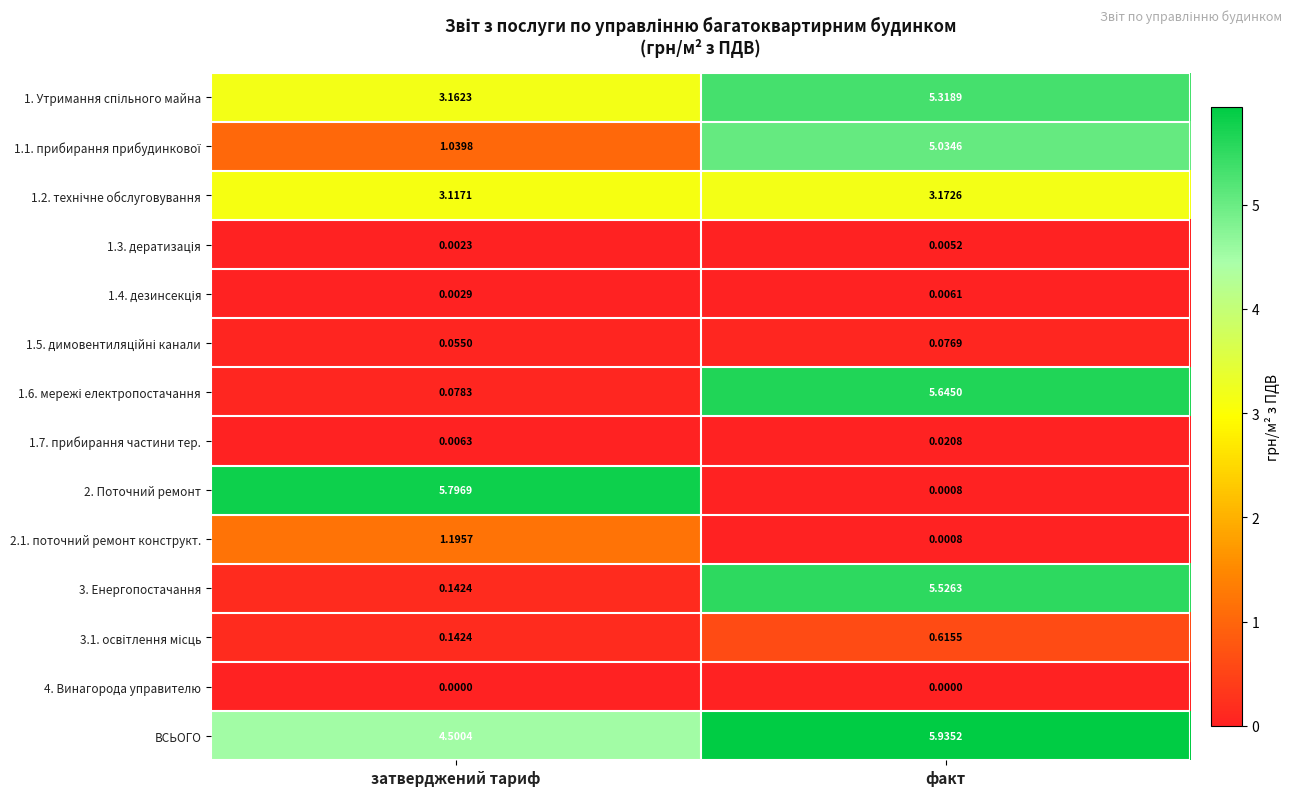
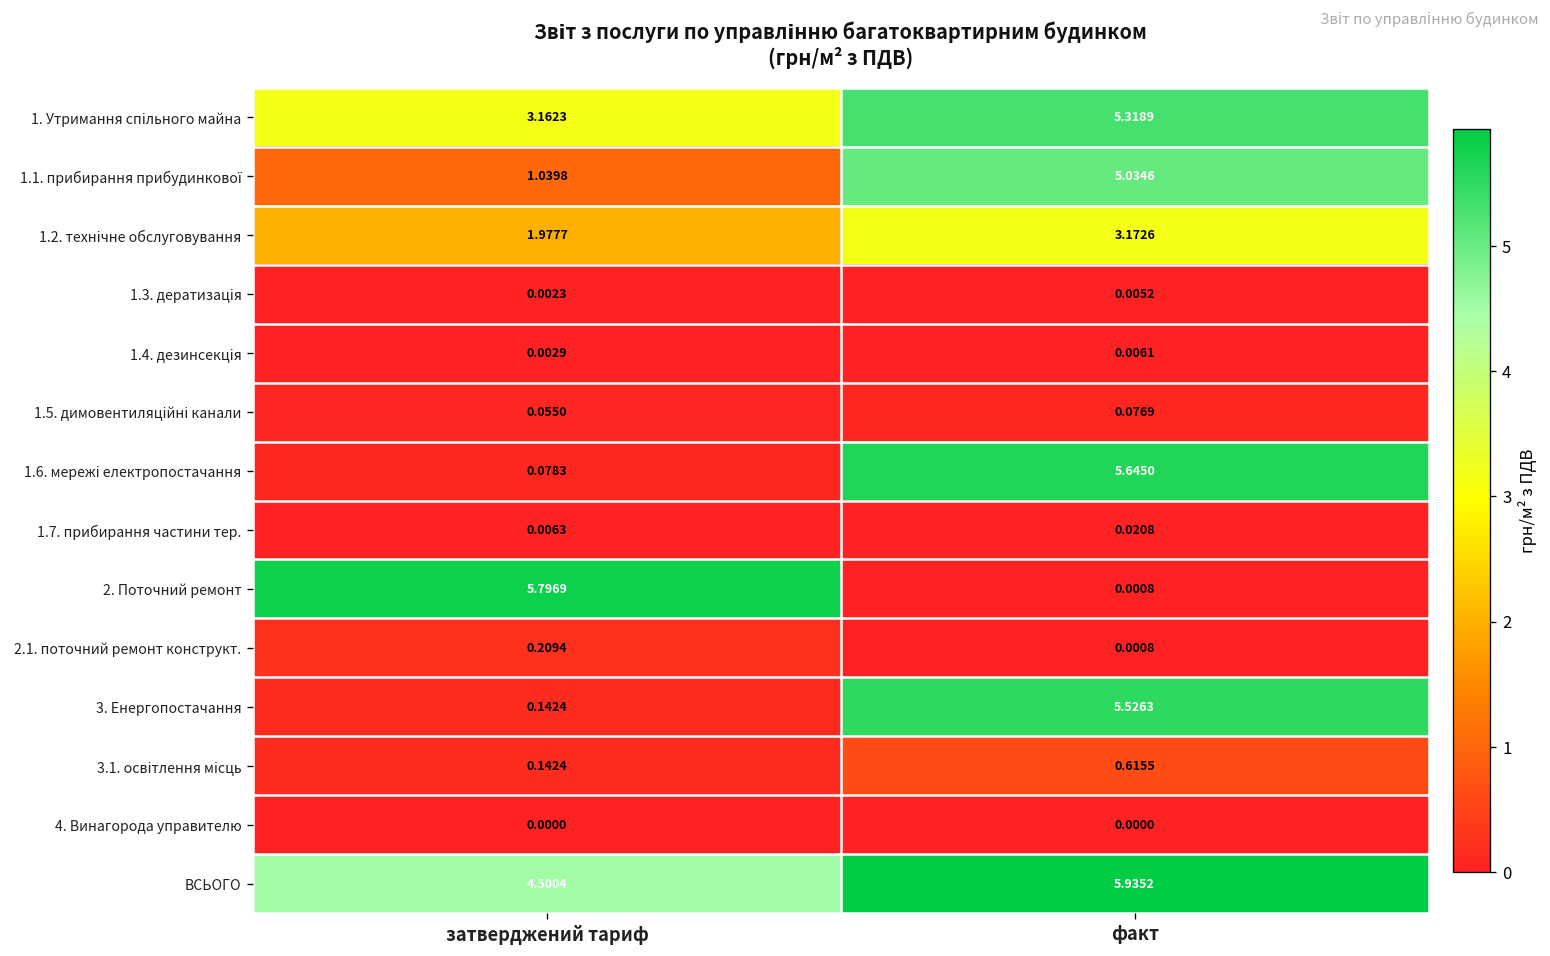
  {
    "1. Утримання спільного майна": {
      "затверджений тариф": 3.1623,
      "факт": 5.3189
    },
    "1.1. прибирання прибудинкової": {
      "затверджений тариф": 1.0398,
      "факт": 5.0346
    },
    "1.2. технічне обслуговування": {
-     "затверджений тариф": 3.1171,
+     "затверджений тариф": 1.9777,
      "факт": 3.1726
    },
    "1.3. дератизація": {
      "затверджений тариф": 0.0023,
      "факт": 0.0052
    },
    "1.4. дезинсекція": {
      "затверджений тариф": 0.0029,
      "факт": 0.0061
    },
    "1.5. димовентиляційні канали": {
      "затверджений тариф": 0.0550,
      "факт": 0.0769
    },
    "1.6. мережі електропостачання": {
      "затверджений тариф": 0.0783,
      "факт": 5.6450
    },
    "1.7. прибирання частини тер.": {
      "затверджений тариф": 0.0063,
      "факт": 0.0208
    },
    "2. Поточний ремонт": {
      "затверджений тариф": 5.7969,
      "факт": 0.0008
    },
    "2.1. поточний ремонт конструкт.": {
-     "затверджений тариф": 1.1957,
+     "затверджений тариф": 0.2094,
      "факт": 0.0008
    },
    "3. Енергопостачання": {
      "затверджений тариф": 0.1424,
      "факт": 5.5263
    },
    "3.1. освітлення місць": {
      "затверджений тариф": 0.1424,
      "факт": 0.6155
    },
    "4. Винагорода управителю": {
      "затверджений тариф": 0.0000,
      "факт": 0.0000
    },
    "ВСЬОГО": {
      "затверджений тариф": 4.5004,
      "факт": 5.9352
    }
  }
